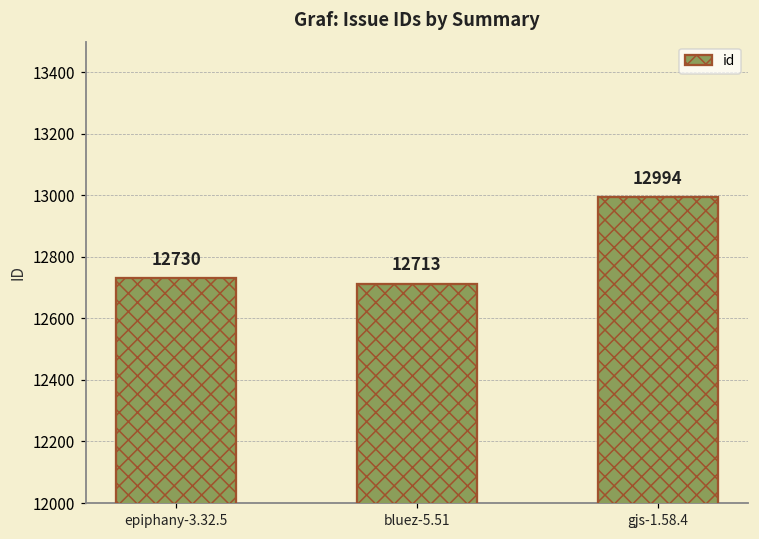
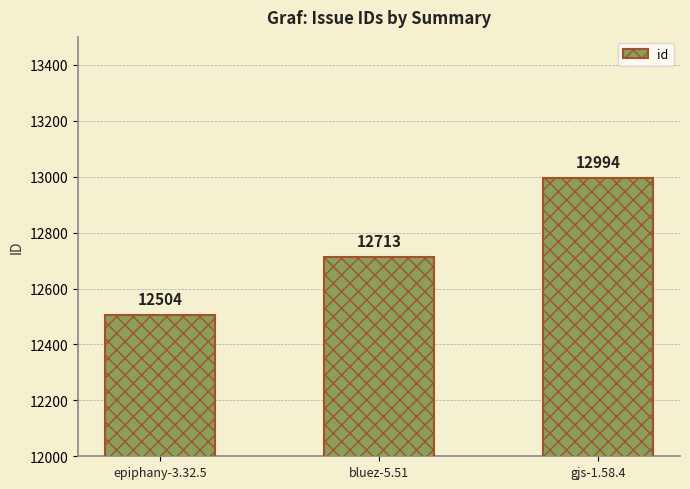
  {
-   "epiphany-3.32.5": 12730,
+   "epiphany-3.32.5": 12504,
    "bluez-5.51": 12713,
    "gjs-1.58.4": 12994
  }
